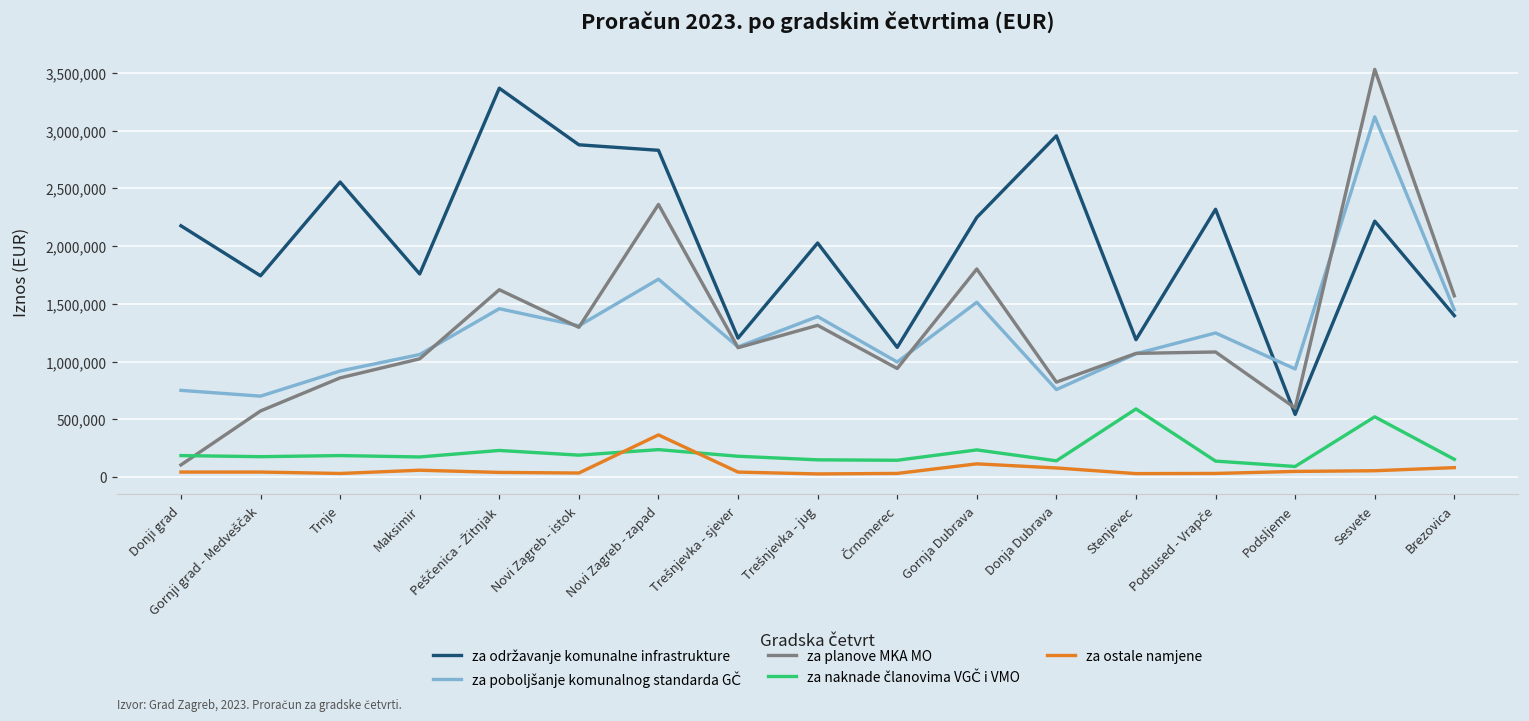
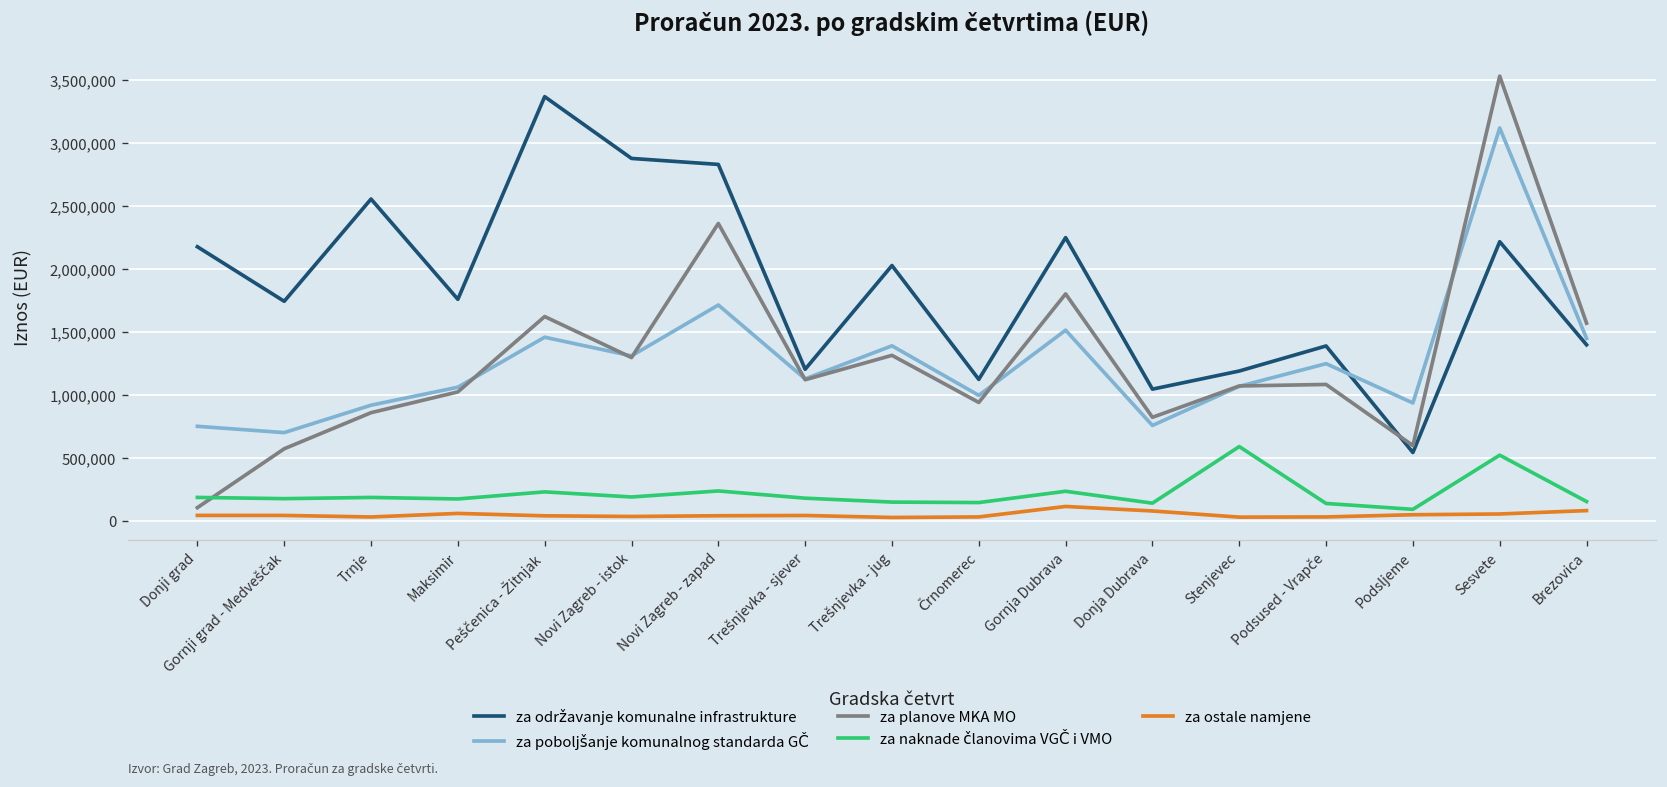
  {
    "za održavanje komunalne infrastrukture": {
      "Donji grad": "2,180,000",
      "Gornji grad - Medveščak": "1,740,000",
      "Trnje": "2,560,000",
      "Maksimir": "1,760,000",
      "Peščenica - Žitnjak": "3,370,000",
      "Novi Zagreb - istok": "2,880,000",
      "Novi Zagreb - zapad": "2,830,000",
      "Trešnjevka - sjever": "1,200,000",
      "Trešnjevka - jug": "2,030,000",
      "Črnomerec": "1,120,000",
      "Gornja Dubrava": "2,250,000",
-     "Donja Dubrava": "2,960,000",
+     "Donja Dubrava": "1,050,000",
      "Stenjevec": "1,190,000",
-     "Podsused - Vrapče": "2,320,000",
+     "Podsused - Vrapče": "1,390,000",
      "Podsljeme": "540,000",
      "Sesvete": "2,220,000",
      "Brezovica": "1,400,000"
    },
    "za poboljšanje komunalnog standarda GČ": {
      "Donji grad": "750,000",
      "Gornji grad - Medveščak": "700,000",
      "Trnje": "920,000",
      "Maksimir": "1,060,000",
      "Peščenica - Žitnjak": "1,460,000",
      "Novi Zagreb - zapad": "1,710,000",
      "Trešnjevka - jug": "1,390,000",
      "Črnomerec": "1,000,000",
      "Gornja Dubrava": "1,510,000",
      "Donja Dubrava": "760,000",
      "Podsused - Vrapče": "1,250,000",
      "Podsljeme": "940,000",
      "Sesvete": "3,120,000",
      "Brezovica": "1,450,000"
    },
    "za planove MKA MO": {
      "Donji grad": "110,000",
      "Gornji grad - Medveščak": "570,000",
      "Trnje": "860,000",
      "Maksimir": "1,020,000",
      "Peščenica - Žitnjak": "1,620,000",
      "Novi Zagreb - zapad": "2,360,000",
      "Trešnjevka - jug": "1,310,000",
      "Črnomerec": "940,000",
      "Gornja Dubrava": "1,800,000",
      "Donja Dubrava": "820,000",
      "Podsused - Vrapče": "1,080,000",
      "Podsljeme": "600,000",
      "Sesvete": "3,530,000",
      "Brezovica": "1,570,000"
    },
    "za naknade članovima VGČ i VMO": {
      "Donji grad": "190,000",
      "Gornji grad - Medveščak": "180,000",
      "Trnje": "190,000",
      "Maksimir": "170,000",
      "Peščenica - Žitnjak": "230,000",
      "Novi Zagreb - istok": "190,000",
      "Novi Zagreb - zapad": "240,000",
      "Trešnjevka - sjever": "180,000",
      "Trešnjevka - jug": "150,000",
      "Črnomerec": "150,000",
      "Gornja Dubrava": "240,000",
      "Donja Dubrava": "140,000",
      "Stenjevec": "590,000",
      "Podsused - Vrapče": "140,000",
      "Podsljeme": "90,000",
      "Sesvete": "520,000",
      "Brezovica": "150,000"
    },
    "za ostale namjene": {
      "Donji grad": "40,000",
      "Gornji grad - Medveščak": "40,000",
      "Trnje": "30,000",
      "Maksimir": "60,000",
      "Peščenica - Žitnjak": "40,000",
      "Novi Zagreb - istok": "30,000",
-     "Novi Zagreb - zapad": "370,000",
+     "Novi Zagreb - zapad": "40,000",
      "Trešnjevka - sjever": "40,000",
      "Trešnjevka - jug": "30,000",
      "Črnomerec": "30,000",
      "Gornja Dubrava": "110,000",
      "Donja Dubrava": "80,000",
      "Stenjevec": "30,000",
      "Podsused - Vrapče": "30,000",
      "Podsljeme": "50,000",
      "Sesvete": "50,000",
      "Brezovica": "80,000"
    }
  }
